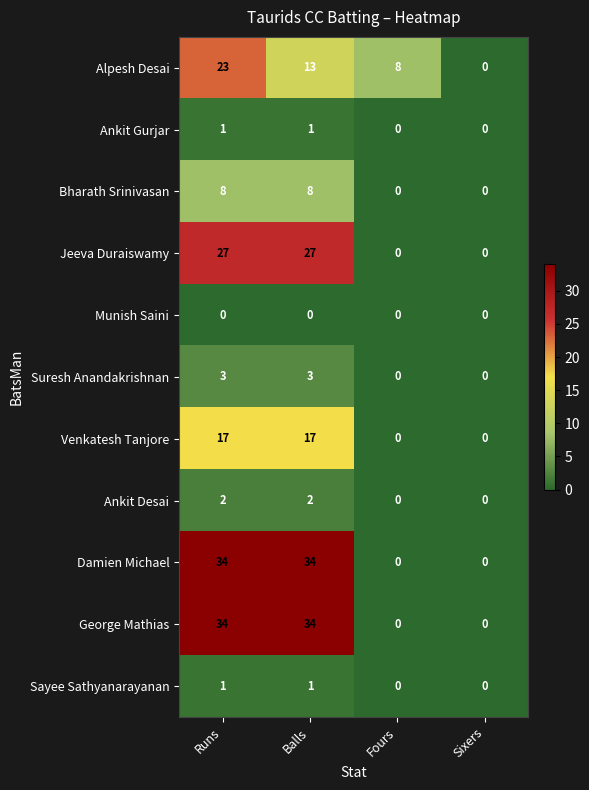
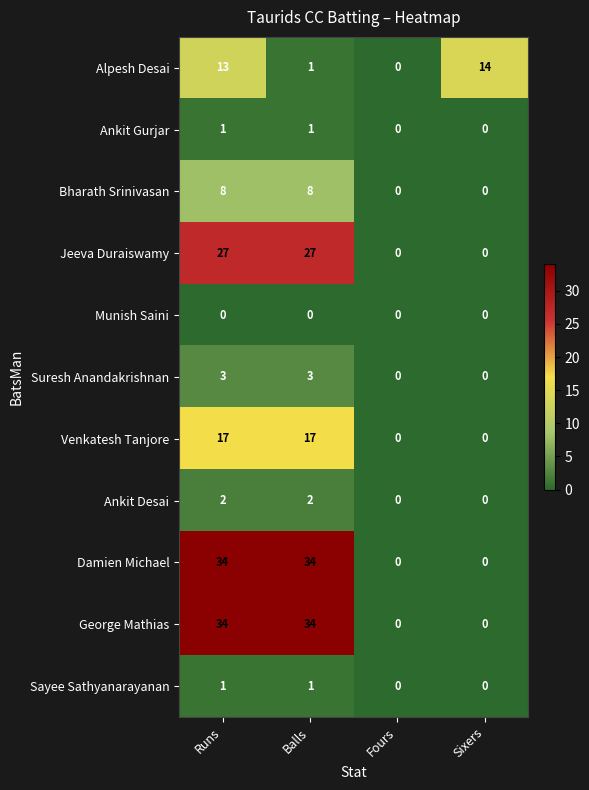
  {
    "Alpesh Desai": {
-     "Runs": 23,
-     "Balls": 13,
-     "Fours": 8,
-     "Sixers": 0
+     "Runs": 13,
+     "Balls": 1,
+     "Fours": 0,
+     "Sixers": 14
    },
    "Ankit Gurjar": {
      "Runs": 1,
      "Balls": 1,
      "Fours": 0,
      "Sixers": 0
    },
    "Bharath Srinivasan": {
      "Runs": 8,
      "Balls": 8,
      "Fours": 0,
      "Sixers": 0
    },
    "Jeeva Duraiswamy": {
      "Runs": 27,
      "Balls": 27,
      "Fours": 0,
      "Sixers": 0
    },
    "Munish Saini": {
      "Runs": 0,
      "Balls": 0,
      "Fours": 0,
      "Sixers": 0
    },
    "Suresh Anandakrishnan": {
      "Runs": 3,
      "Balls": 3,
      "Fours": 0,
      "Sixers": 0
    },
    "Venkatesh Tanjore": {
      "Runs": 17,
      "Balls": 17,
      "Fours": 0,
      "Sixers": 0
    },
    "Ankit Desai": {
      "Runs": 2,
      "Balls": 2,
      "Fours": 0,
      "Sixers": 0
    },
    "Damien Michael": {
      "Runs": 34,
      "Balls": 34,
      "Fours": 0,
      "Sixers": 0
    },
    "George Mathias": {
      "Runs": 34,
      "Balls": 34,
      "Fours": 0,
      "Sixers": 0
    },
    "Sayee Sathyanarayanan": {
      "Runs": 1,
      "Balls": 1,
      "Fours": 0,
      "Sixers": 0
    }
  }
